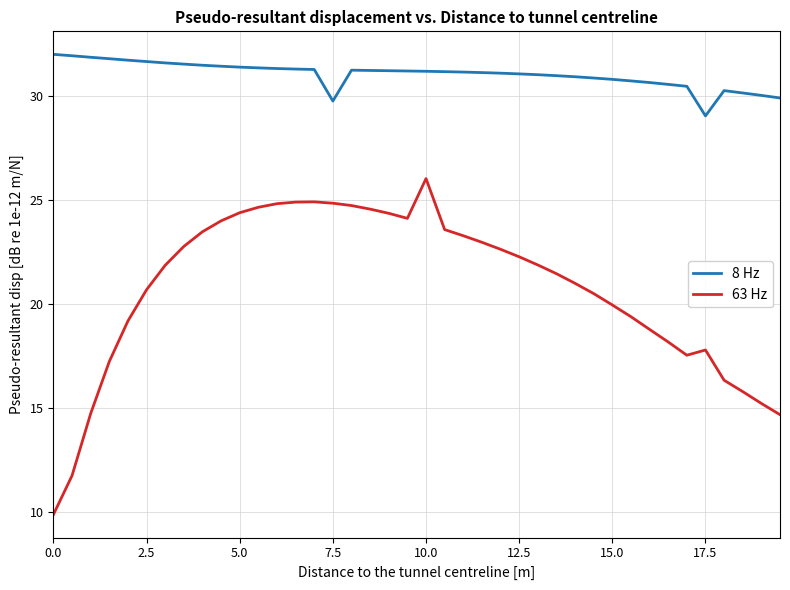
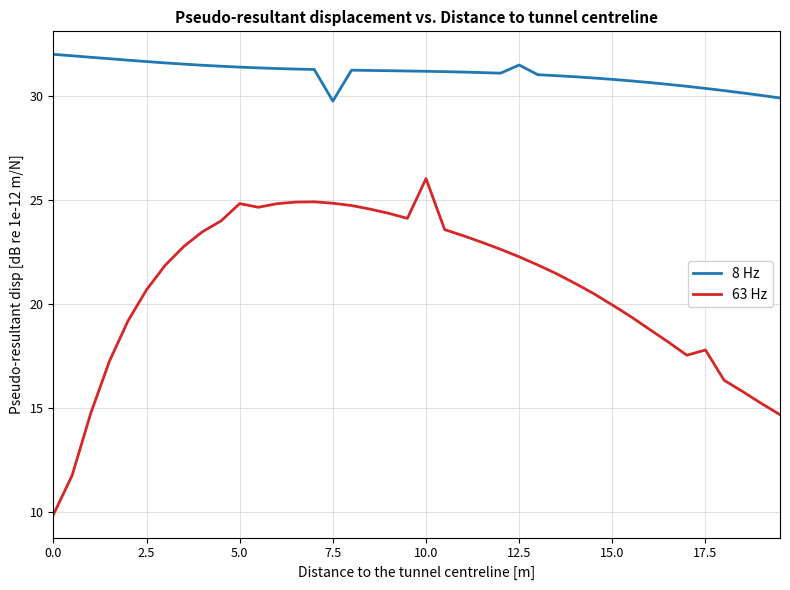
  {
    "8 Hz": {
      "0.0": 32.0,
      "2.5": 31.7,
      "5.0": 31.4,
      "7.5": 29.8,
      "10.0": 31.2,
-     "12.5": 31.1,
+     "12.5": 31.5,
      "15.0": 30.8,
-     "17.5": 29.1
+     "17.5": 30.4
    },
    "63 Hz": {
      "0.0": 9.9,
      "2.5": 20.7,
-     "5.0": 24.4,
+     "5.0": 24.8,
      "7.5": 24.9,
      "10.0": 26.1,
      "12.5": 22.3,
      "15.0": 20.0,
      "17.5": 17.8
    }
  }
